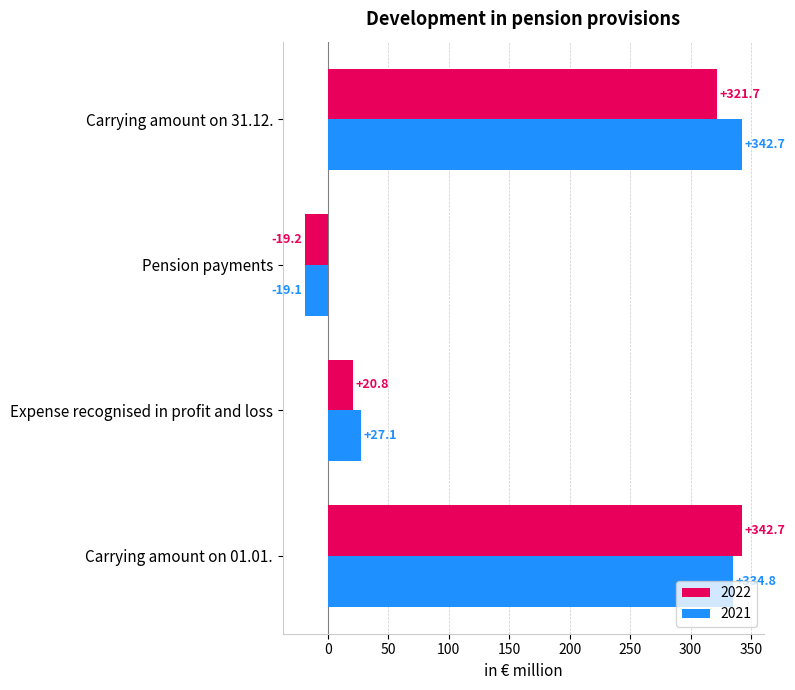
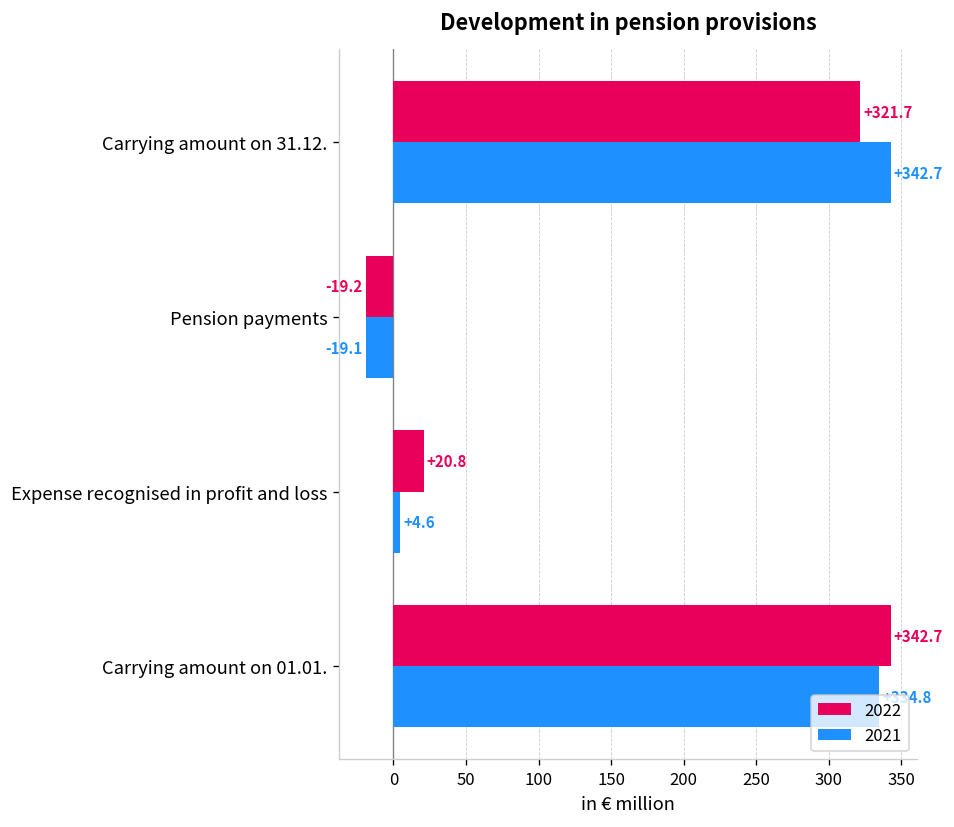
  {
    "2022": {
      "Carrying amount on 31.12.": "+321.7",
      "Pension payments": "-19.2",
      "Expense recognised in profit and loss": "+20.8",
      "Carrying amount on 01.01.": "+342.7"
    },
    "2021": {
      "Carrying amount on 31.12.": "+342.7",
      "Pension payments": "-19.1",
-     "Expense recognised in profit and loss": "+27.1"
+     "Expense recognised in profit and loss": "+4.6"
    }
  }
